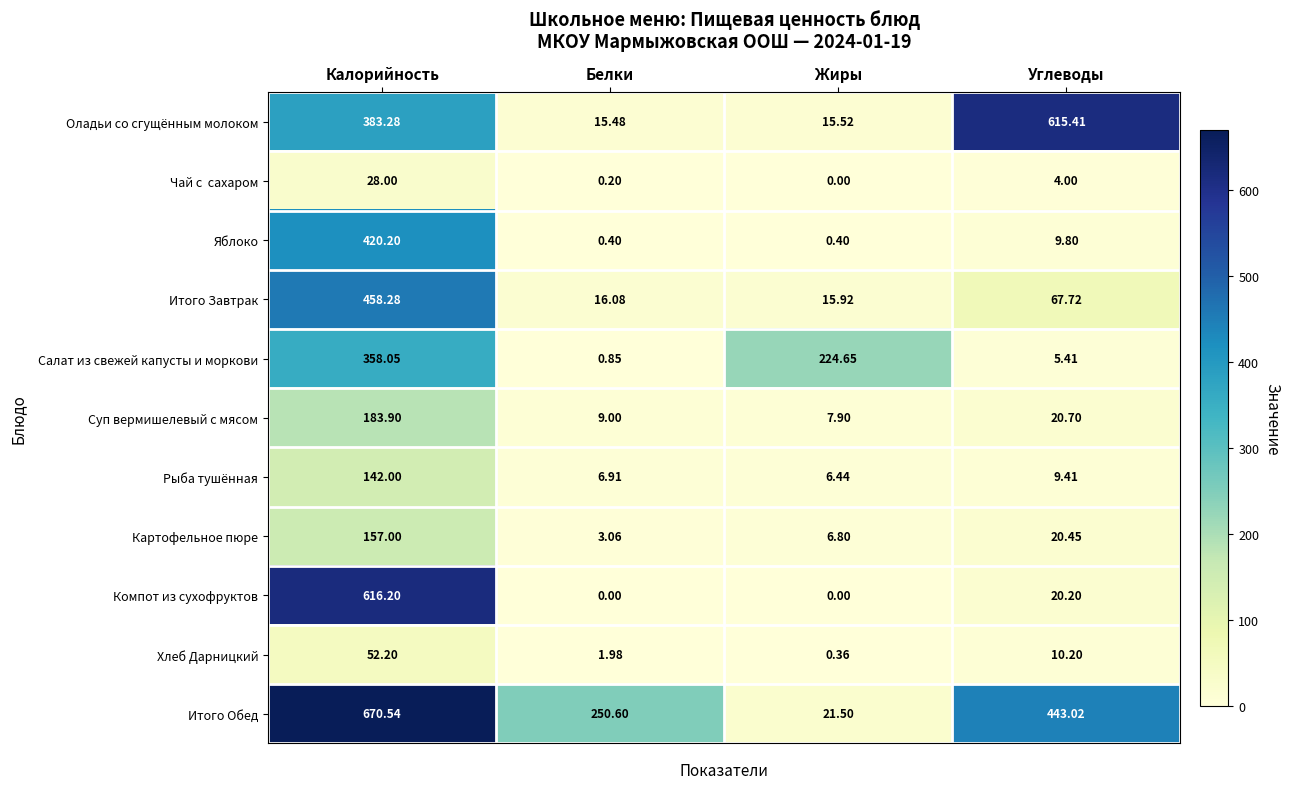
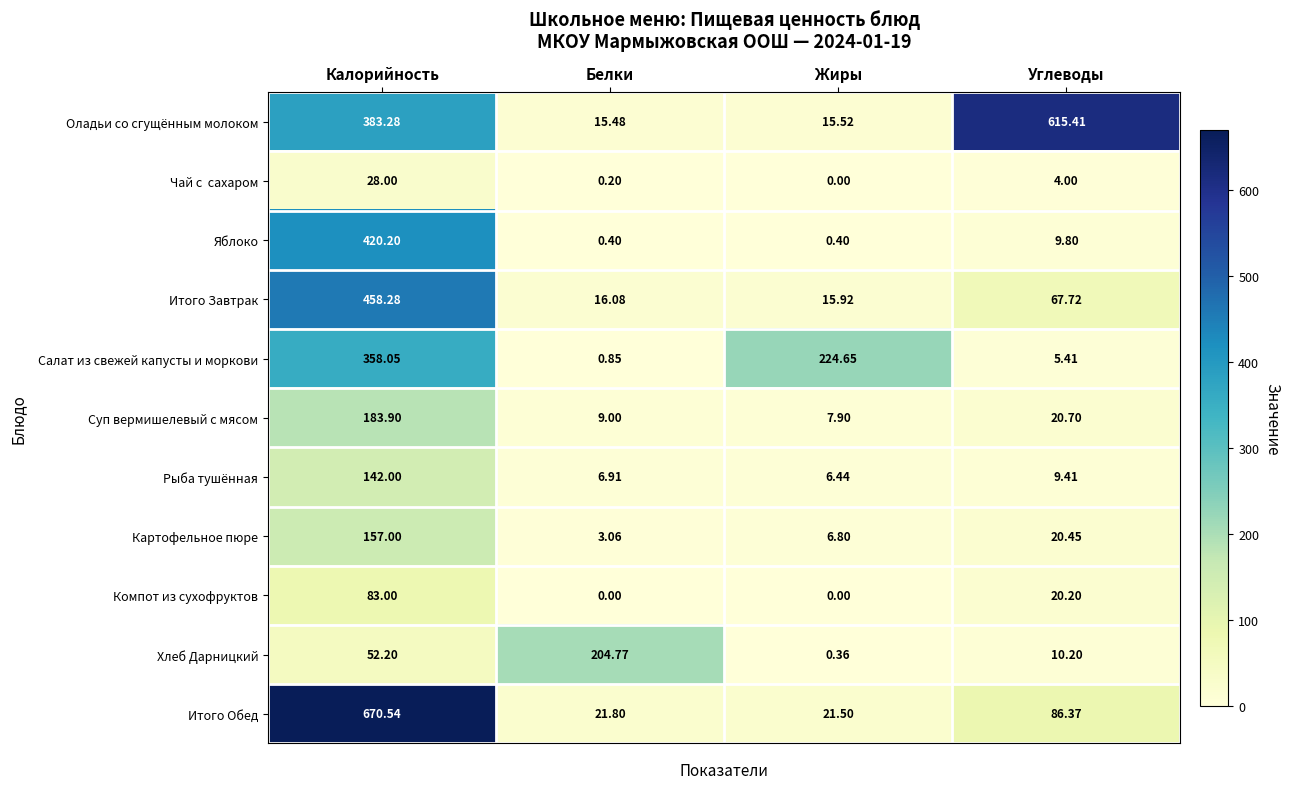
  {
    "Оладьи со сгущённым молоком": {
      "Калорийность": 383.28,
      "Белки": 15.48,
      "Жиры": 15.52,
      "Углеводы": 615.41
    },
    "Чай с сахаром": {
      "Калорийность": 28.00,
      "Белки": 0.20,
      "Жиры": 0.00,
      "Углеводы": 4.00
    },
    "Яблоко": {
      "Калорийность": 420.20,
      "Белки": 0.40,
      "Жиры": 0.40,
      "Углеводы": 9.80
    },
    "Итого Завтрак": {
      "Калорийность": 458.28,
      "Белки": 16.08,
      "Жиры": 15.92,
      "Углеводы": 67.72
    },
    "Салат из свежей капусты и моркови": {
      "Калорийность": 358.05,
      "Белки": 0.85,
      "Жиры": 224.65,
      "Углеводы": 5.41
    },
    "Суп вермишелевый с мясом": {
      "Калорийность": 183.90,
      "Белки": 9.00,
      "Жиры": 7.90,
      "Углеводы": 20.70
    },
    "Рыба тушённая": {
      "Калорийность": 142.00,
      "Белки": 6.91,
      "Жиры": 6.44,
      "Углеводы": 9.41
    },
    "Картофельное пюре": {
      "Калорийность": 157.00,
      "Белки": 3.06,
      "Жиры": 6.80,
      "Углеводы": 20.45
    },
    "Компот из сухофруктов": {
-     "Калорийность": 616.20,
+     "Калорийность": 83.00,
      "Белки": 0.00,
      "Жиры": 0.00,
      "Углеводы": 20.20
    },
    "Хлеб Дарницкий": {
      "Калорийность": 52.20,
-     "Белки": 1.98,
+     "Белки": 204.77,
      "Жиры": 0.36,
      "Углеводы": 10.20
    },
    "Итого Обед": {
      "Калорийность": 670.54,
-     "Белки": 250.60,
+     "Белки": 21.80,
      "Жиры": 21.50,
-     "Углеводы": 443.02
+     "Углеводы": 86.37
    }
  }
